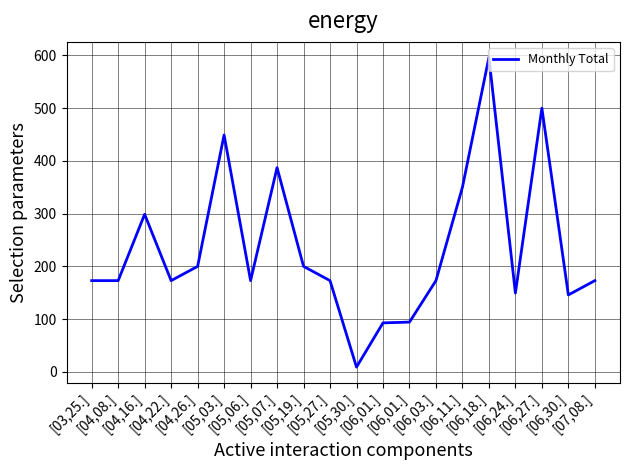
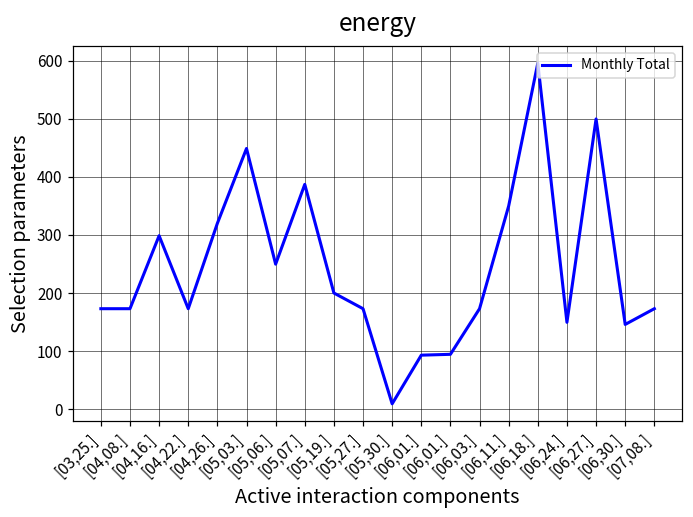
  {
    "[03,25.]": 170,
    "[04,08.]": 170,
    "[04,16.]": 300,
    "[04,22.]": 170,
-   "[04,26.]": 200,
+   "[04,26.]": 320,
    "[05,03.]": 450,
-   "[05,06.]": 170,
+   "[05,06.]": 250,
    "[05,07.]": 390,
    "[05,19.]": 200,
    "[05,27.]": 170,
    "[05,30.]": 10,
    "[06,03.]": 170,
    "[06,11.]": 350,
    "[06,24.]": 150,
    "[06,27.]": 500,
    "[06,30.]": 150,
    "[07,08.]": 170
  }
